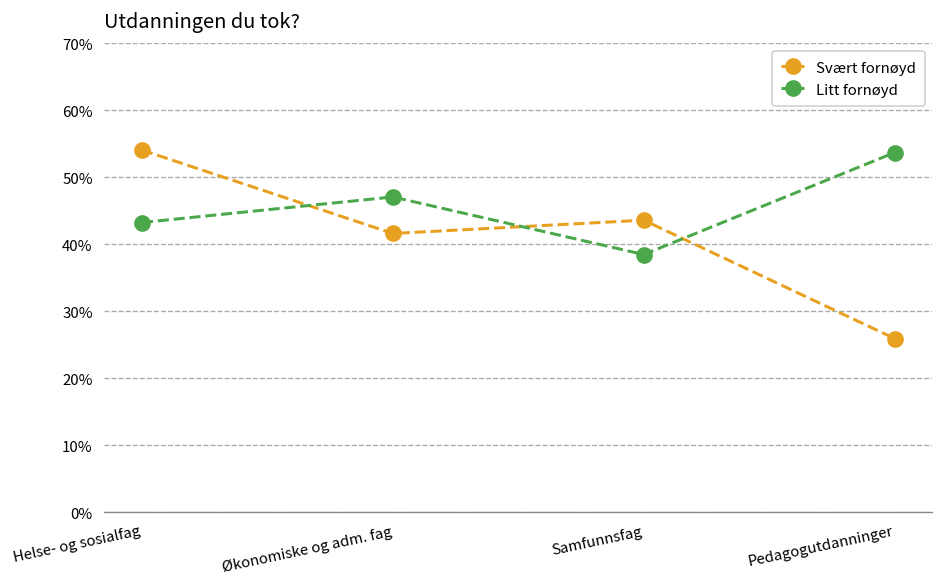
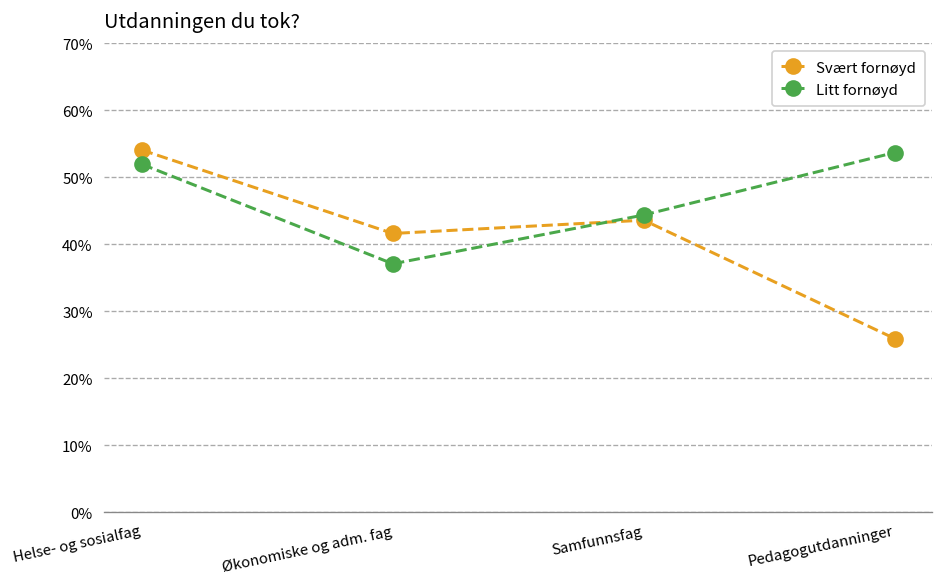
  {
    "Svært fornøyd": {
      "Helse- og sosialfag": "54%",
      "Økonomiske og adm. fag": "42%",
      "Samfunnsfag": "44%",
      "Pedagogutdanninger": "26%"
    },
    "Litt fornøyd": {
-     "Helse- og sosialfag": "43%",
-     "Økonomiske og adm. fag": "47%",
-     "Samfunnsfag": "38%",
+     "Helse- og sosialfag": "52%",
+     "Økonomiske og adm. fag": "37%",
+     "Samfunnsfag": "44%",
      "Pedagogutdanninger": "54%"
    }
  }
